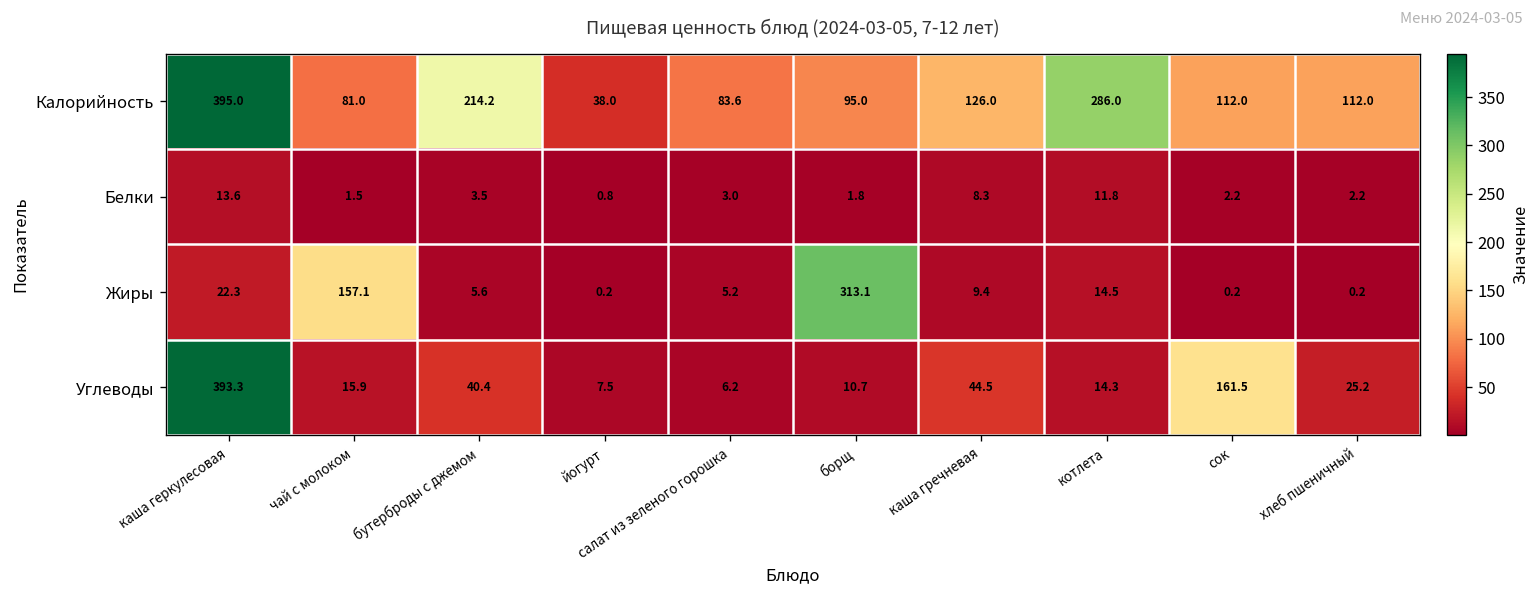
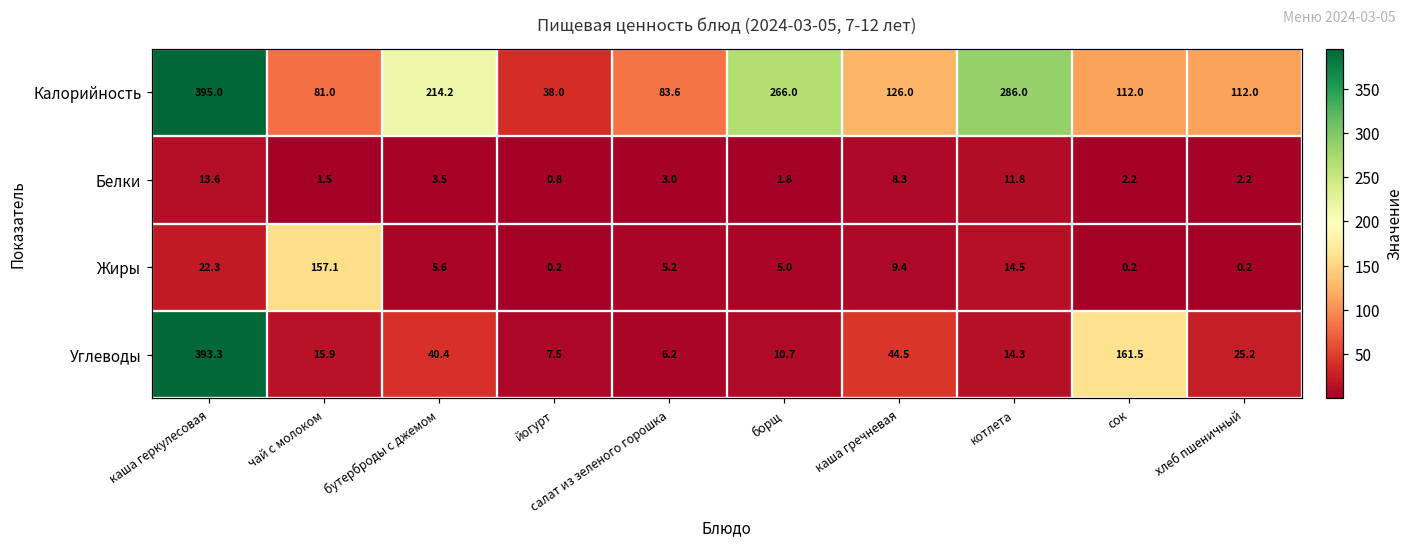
  {
    "Калорийность": {
      "каша геркулесовая": 395.0,
      "чай с молоком": 81.0,
      "бутерброды с джемом": 214.2,
      "йогурт": 38.0,
      "салат из зеленого горошка": 83.6,
-     "борщ": 95.0,
+     "борщ": 266.0,
      "каша гречневая": 126.0,
      "котлета": 286.0,
      "сок": 112.0,
      "хлеб пшеничный": 112.0
    },
    "Белки": {
      "каша геркулесовая": 13.6,
      "чай с молоком": 1.5,
      "бутерброды с джемом": 3.5,
      "йогурт": 0.8,
      "салат из зеленого горошка": 3.0,
      "борщ": 1.8,
      "каша гречневая": 8.3,
      "котлета": 11.8,
      "сок": 2.2,
      "хлеб пшеничный": 2.2
    },
    "Жиры": {
      "каша геркулесовая": 22.3,
      "чай с молоком": 157.1,
      "бутерброды с джемом": 5.6,
      "йогурт": 0.2,
      "салат из зеленого горошка": 5.2,
-     "борщ": 313.1,
+     "борщ": 5.0,
      "каша гречневая": 9.4,
      "котлета": 14.5,
      "сок": 0.2,
      "хлеб пшеничный": 0.2
    },
    "Углеводы": {
      "каша геркулесовая": 393.3,
      "чай с молоком": 15.9,
      "бутерброды с джемом": 40.4,
      "йогурт": 7.5,
      "салат из зеленого горошка": 6.2,
      "борщ": 10.7,
      "каша гречневая": 44.5,
      "котлета": 14.3,
      "сок": 161.5,
      "хлеб пшеничный": 25.2
    }
  }
